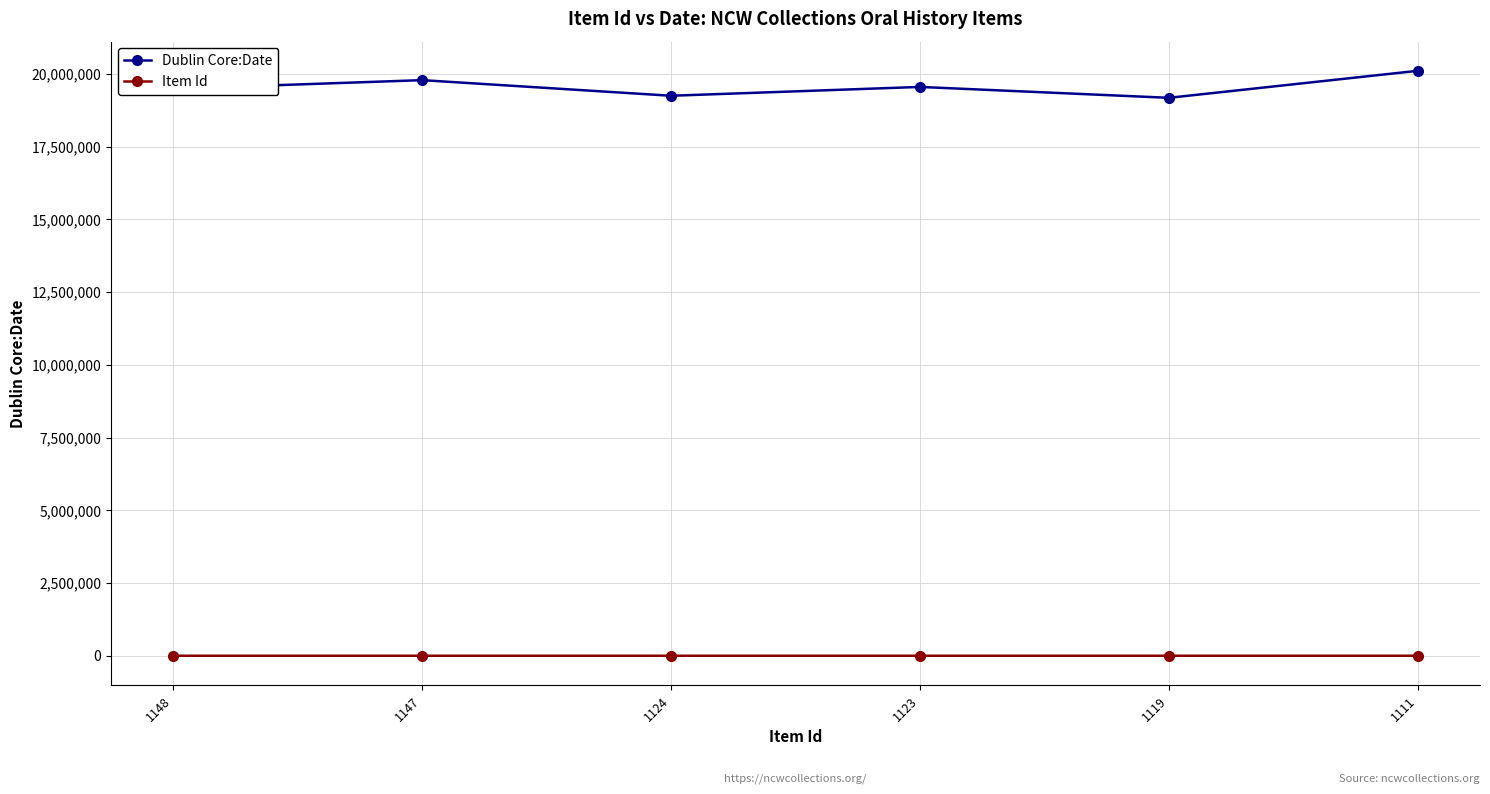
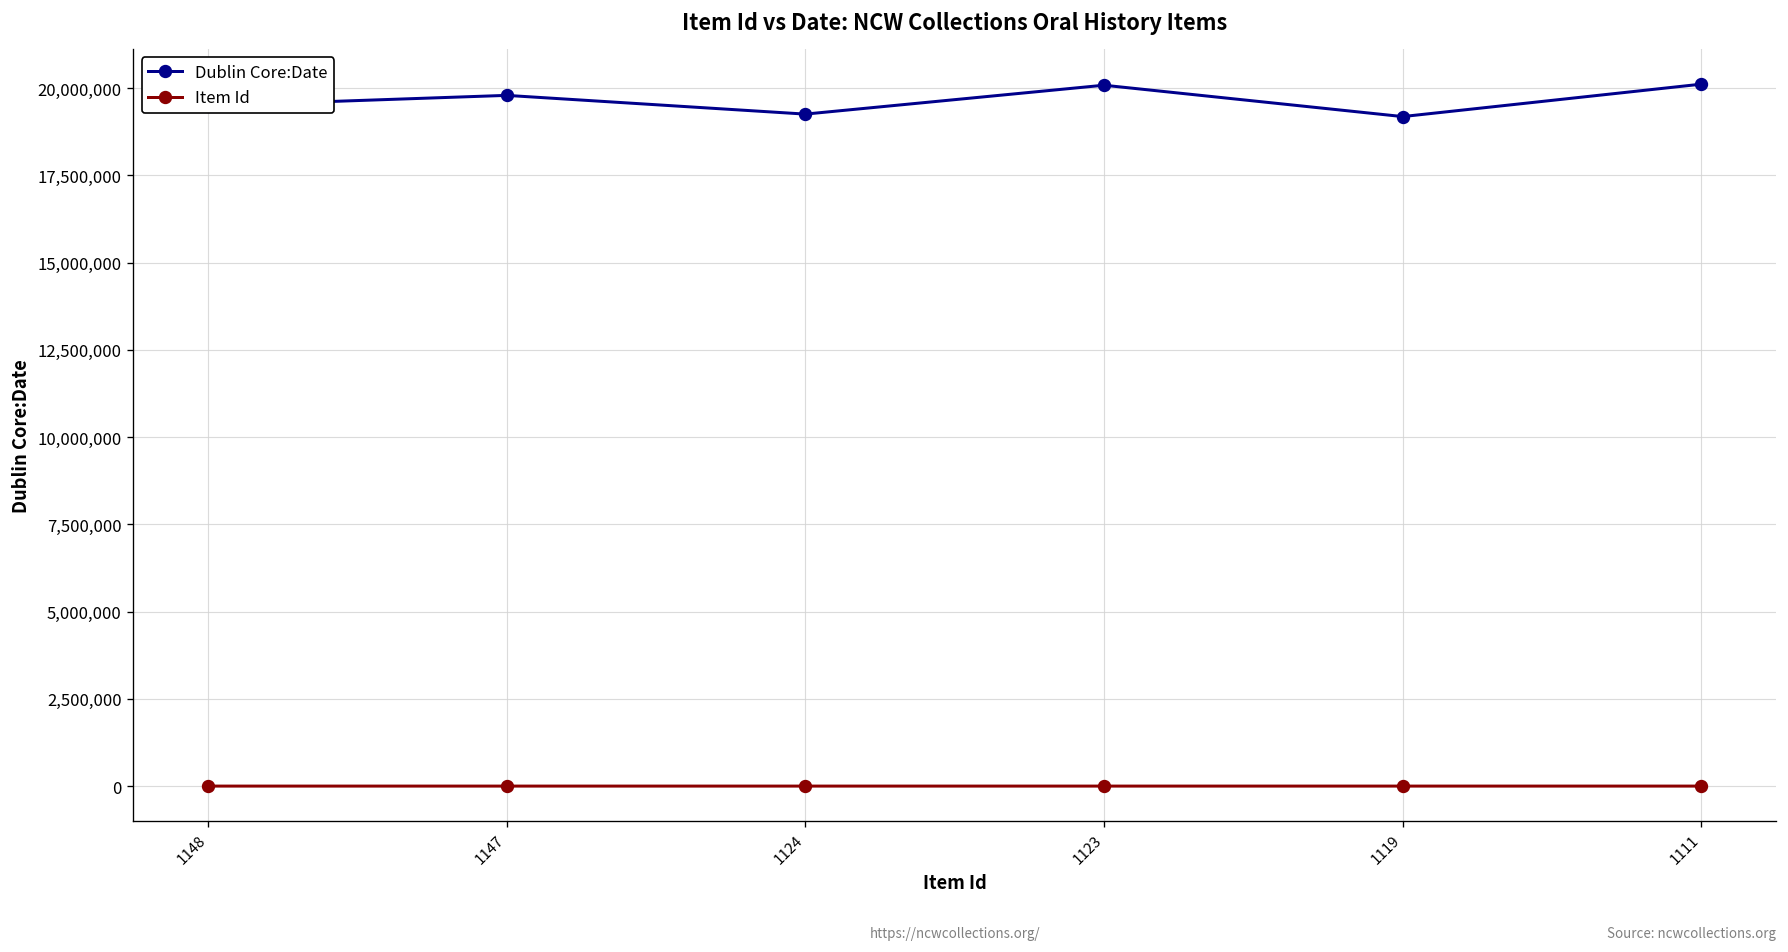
  {
    "Dublin Core:Date": {
      "1147": "19,800,000",
      "1124": "19,300,000",
-     "1123": "19,600,000",
+     "1123": "20,100,000",
      "1119": "19,200,000",
      "1111": "20,100,000"
    },
    "Item Id": {
      "1148": "0",
      "1147": "0",
      "1124": "0",
      "1123": "0",
      "1119": "0",
      "1111": "0"
    }
  }
